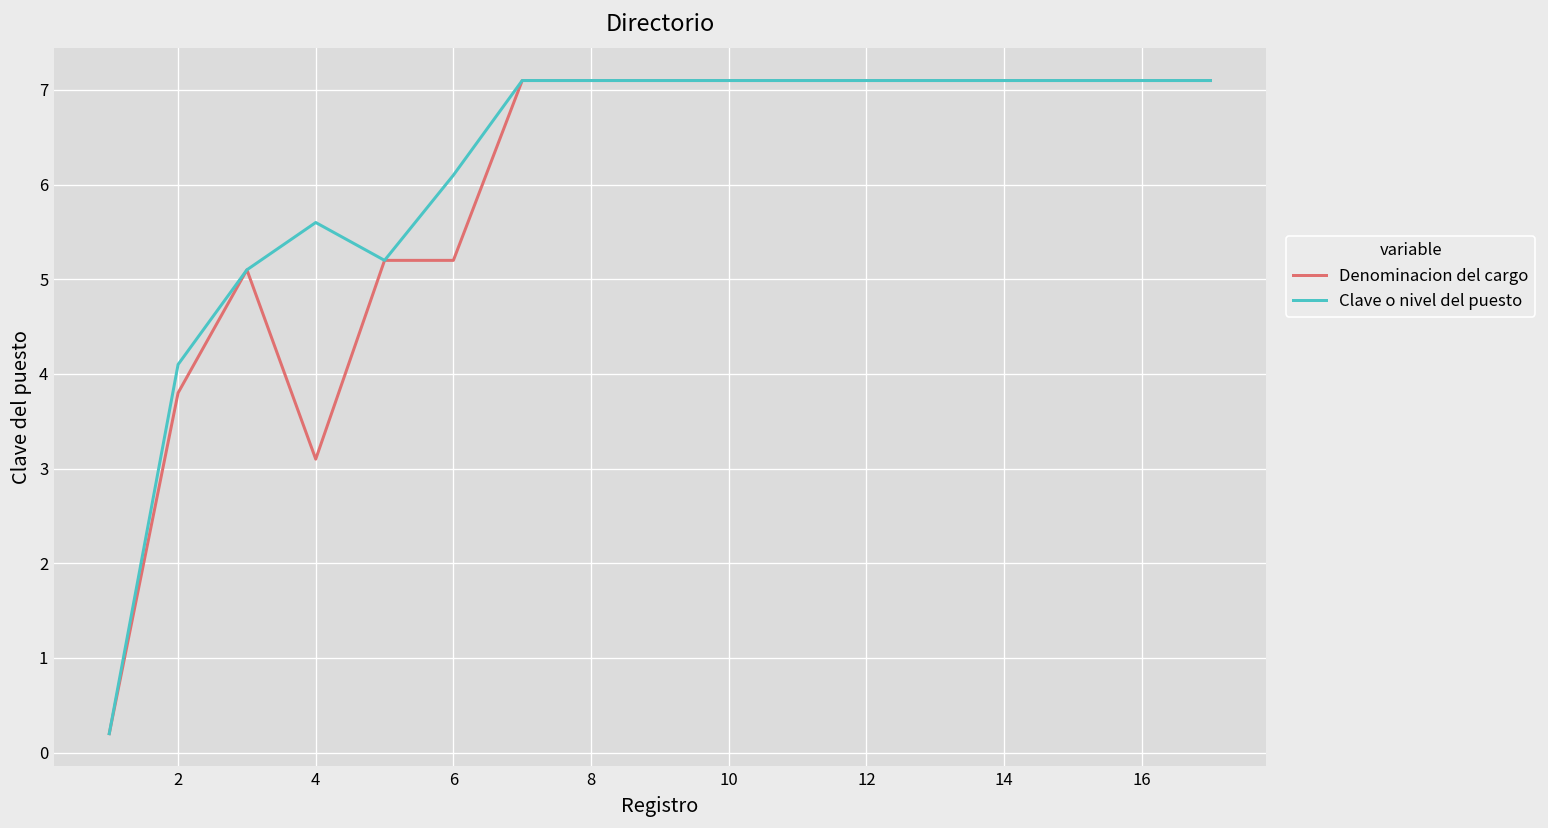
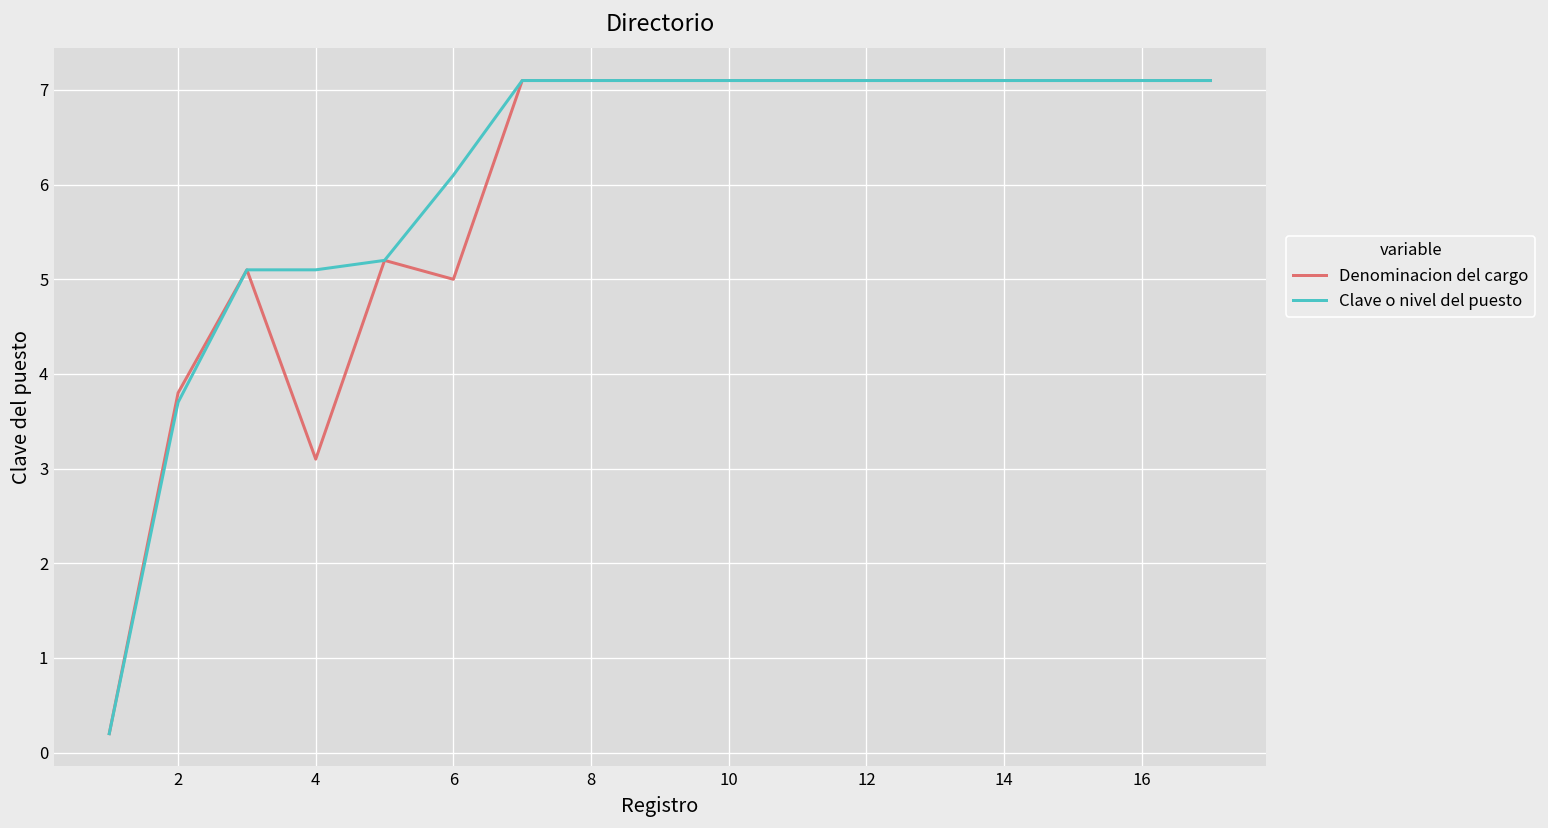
  {
    "Denominacion del cargo": {
      "2": 3.8,
      "4": 3.1,
-     "6": 5.2
+     "6": 5.0
    },
    "Clave o nivel del puesto": {
-     "2": 4.1,
-     "4": 5.6,
+     "2": 3.7,
+     "4": 5.1,
      "6": 6.1
    }
  }
